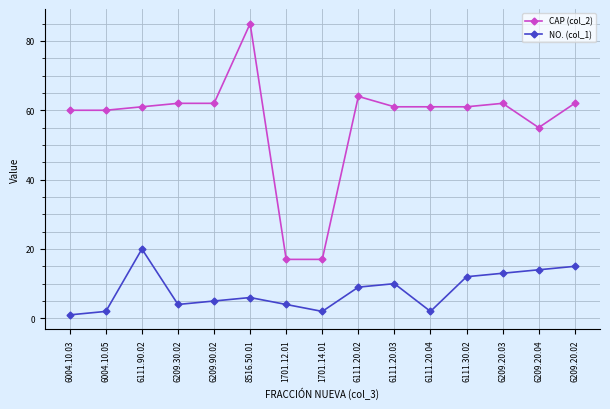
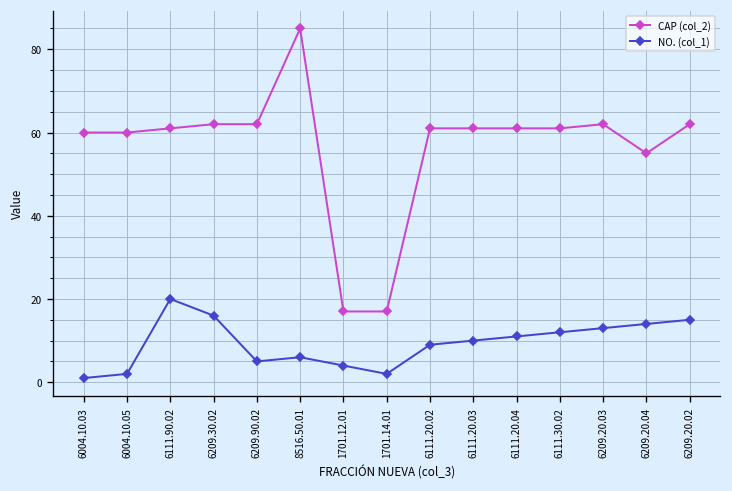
  {
    "CAP (col_2)": {
      "6004.10.03": 60,
      "6004.10.05": 60,
      "6111.90.02": 61,
      "6209.30.02": 62,
      "6209.90.02": 62,
      "8516.50.01": 85,
      "1701.12.01": 17,
      "1701.14.01": 17,
-     "6111.20.02": 64,
+     "6111.20.02": 61,
      "6111.20.03": 61,
      "6111.20.04": 61,
      "6111.30.02": 61,
      "6209.20.03": 62,
      "6209.20.04": 55,
      "6209.20.02": 62
    },
    "NO. (col_1)": {
      "6004.10.03": 1,
      "6004.10.05": 2,
      "6111.90.02": 20,
-     "6209.30.02": 4,
+     "6209.30.02": 16,
      "6209.90.02": 5,
      "8516.50.01": 6,
      "1701.12.01": 4,
      "1701.14.01": 2,
      "6111.20.02": 9,
      "6111.20.03": 10,
-     "6111.20.04": 2,
+     "6111.20.04": 11,
      "6111.30.02": 12,
      "6209.20.03": 13,
      "6209.20.04": 14,
      "6209.20.02": 15
    }
  }
